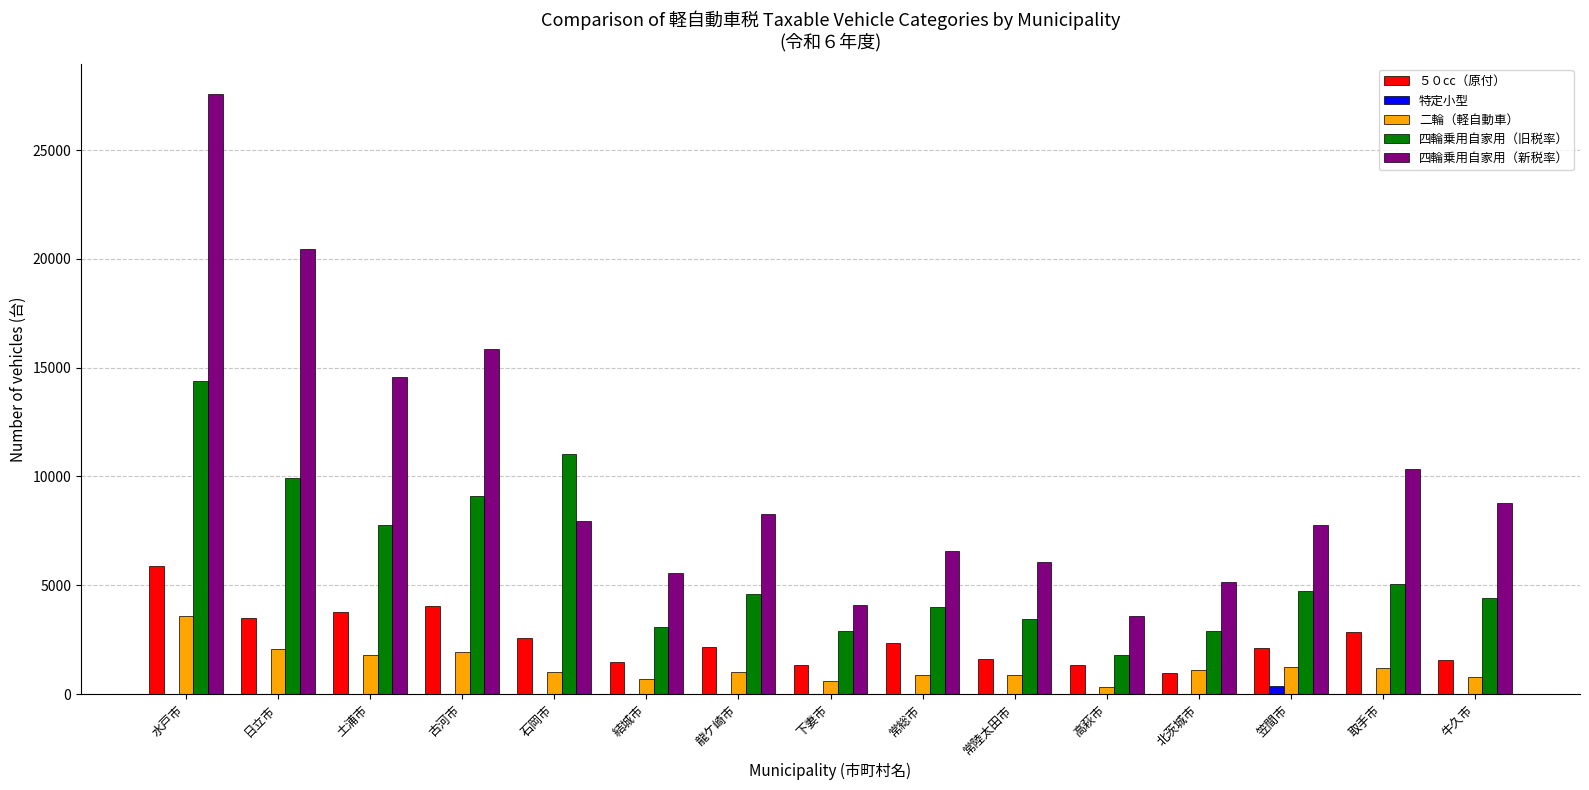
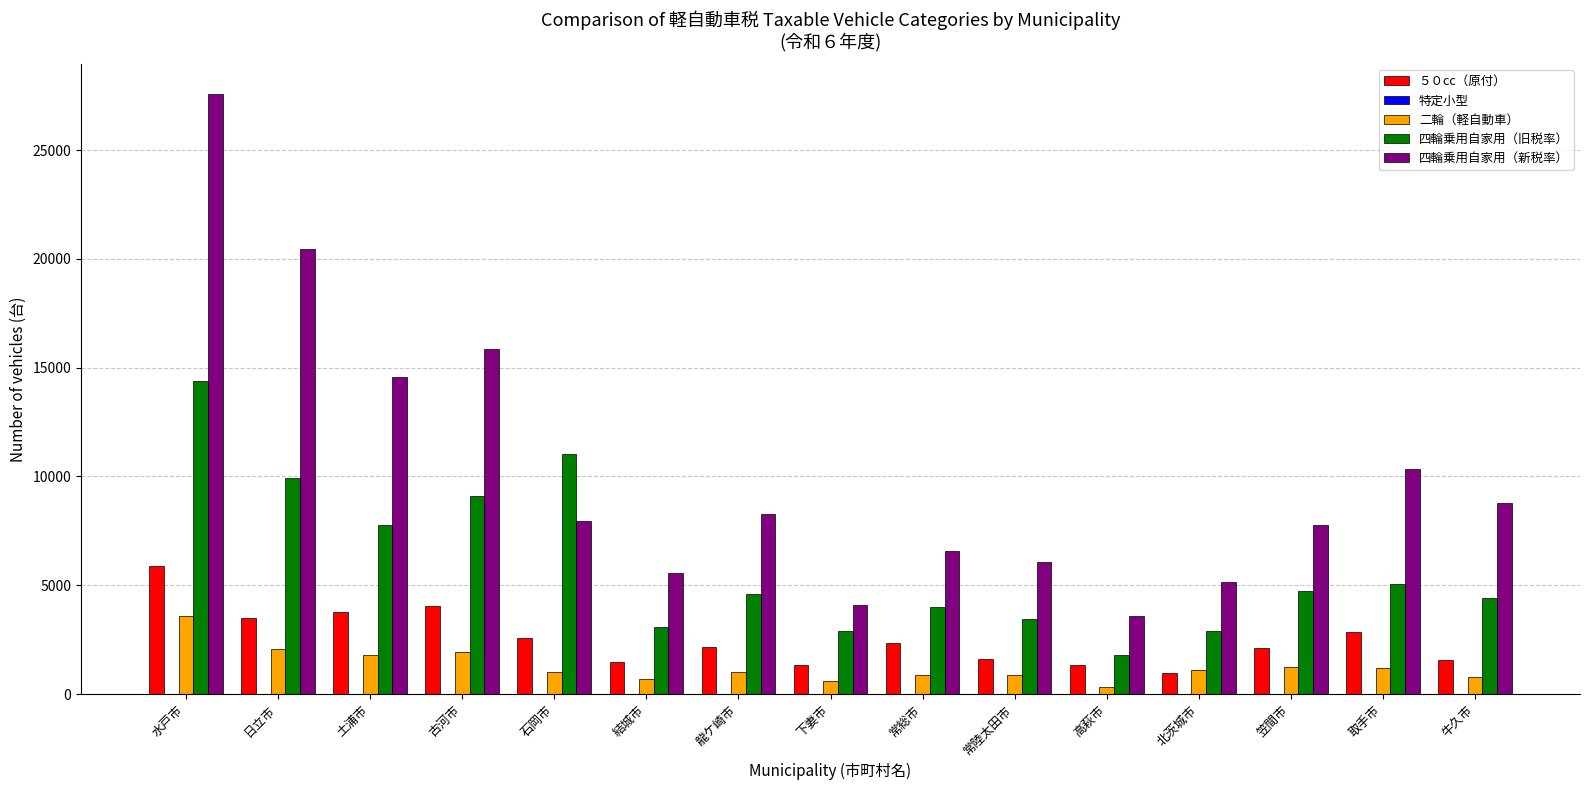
  {
    "５０cc（原付）": {
      "水戸市": 5900,
      "日立市": 3500,
      "土浦市": 3800,
      "古河市": 4000,
      "石岡市": 2600,
      "結城市": 1500,
      "龍ケ崎市": 2200,
      "下妻市": 1400,
      "常総市": 2300,
      "常陸太田市": 1600,
      "高萩市": 1400,
      "北茨城市": 1000,
      "笠間市": 2100,
      "取手市": 2800,
      "牛久市": 1600
    },
    "特定小型": {
      "常陸太田市": 0,
      "高萩市": 0,
-     "笠間市": 400
+     "笠間市": 0
    },
    "二輪（軽自動車）": {
      "水戸市": 3600,
      "日立市": 2100,
      "土浦市": 1800,
      "古河市": 1900,
      "石岡市": 1000,
      "結城市": 700,
      "龍ケ崎市": 1000,
      "下妻市": 600,
      "常総市": 900,
      "常陸太田市": 900,
      "高萩市": 300,
      "北茨城市": 1100,
      "笠間市": 1200,
      "取手市": 1200,
      "牛久市": 800
    },
    "四輪乗用自家用（旧税率）": {
      "水戸市": 14400,
      "日立市": 9900,
      "土浦市": 7800,
      "古河市": 9100,
      "石岡市": 11000,
      "結城市": 3100,
      "龍ケ崎市": 4600,
      "下妻市": 2900,
      "常総市": 4000,
      "常陸太田市": 3500,
      "高萩市": 1800,
      "北茨城市": 2900,
      "笠間市": 4800,
      "取手市": 5100,
      "牛久市": 4400
    },
    "四輪乗用自家用（新税率）": {
      "水戸市": 27600,
      "日立市": 20500,
      "土浦市": 14600,
      "古河市": 15900,
      "石岡市": 7900,
      "結城市": 5600,
      "龍ケ崎市": 8300,
      "下妻市": 4100,
      "常総市": 6600,
      "常陸太田市": 6100,
      "高萩市": 3600,
      "北茨城市": 5200,
      "笠間市": 7800,
      "取手市": 10300,
      "牛久市": 8800
    }
  }
